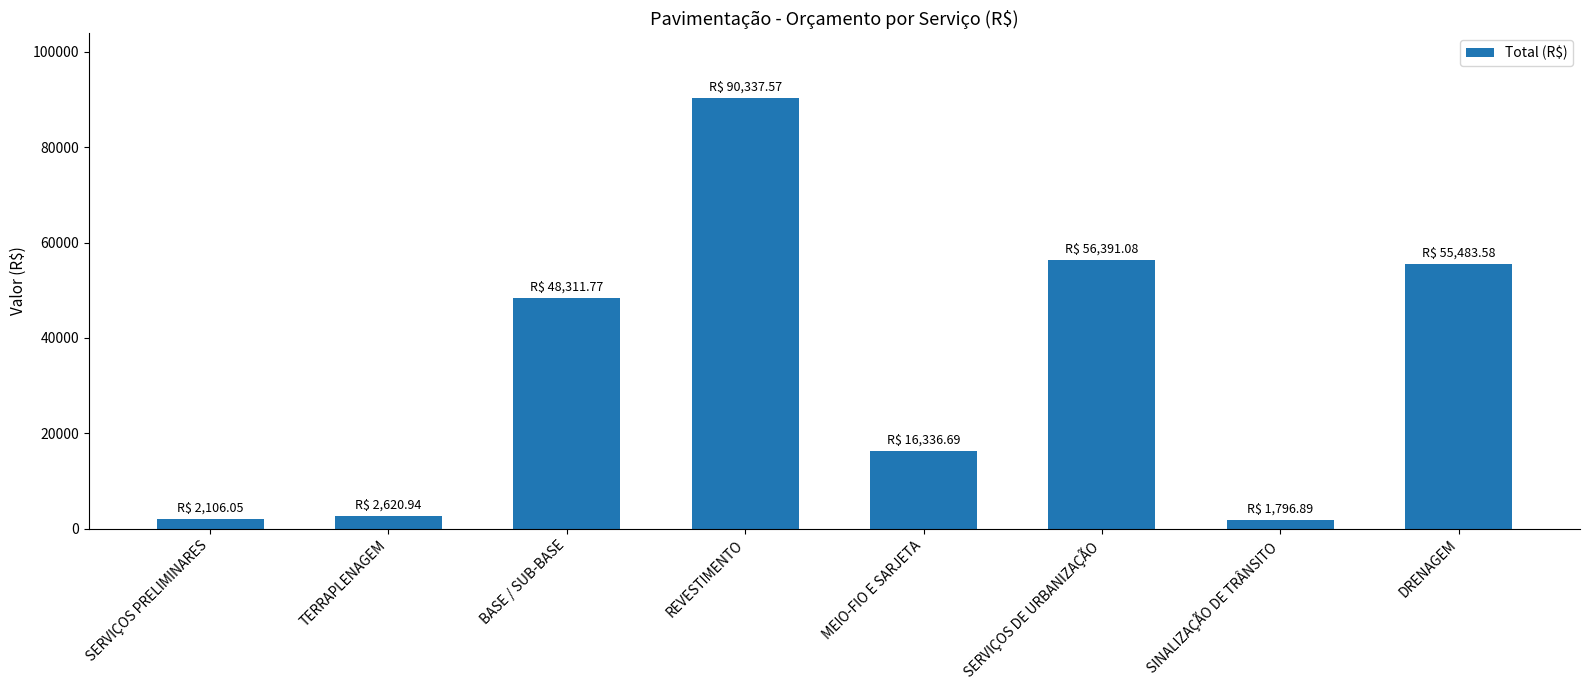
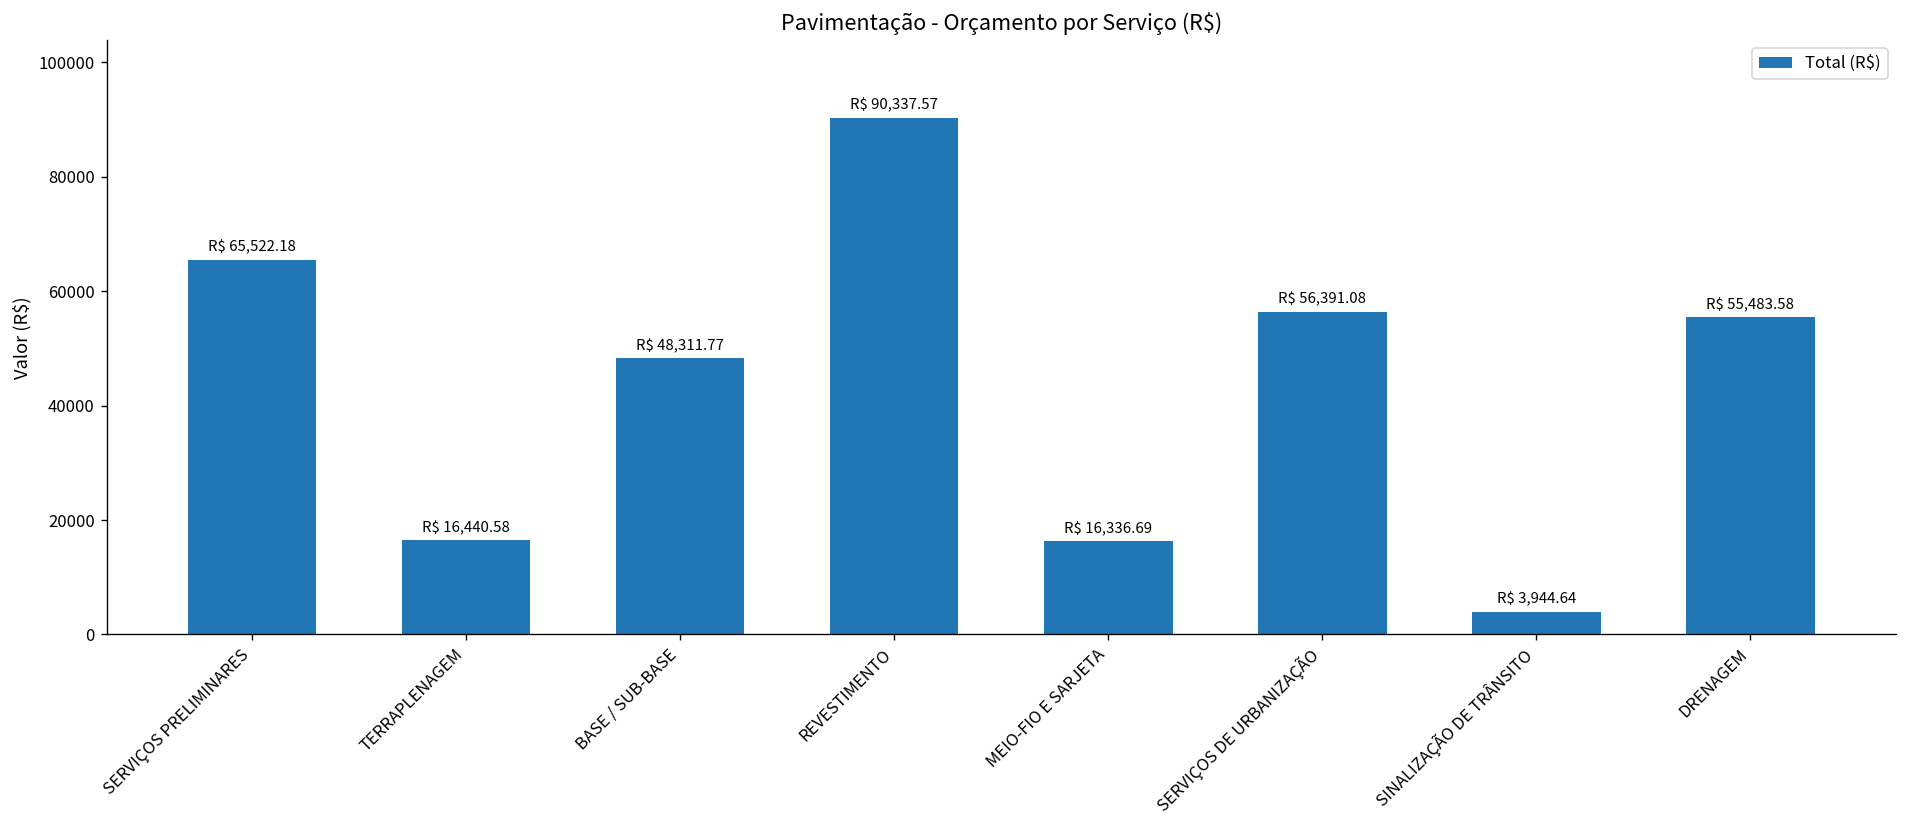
  {
-   "SERVIÇOS PRELIMINARES": "2,106.05",
-   "TERRAPLENAGEM": "2,620.94",
+   "SERVIÇOS PRELIMINARES": "65,522.18",
+   "TERRAPLENAGEM": "16,440.58",
    "BASE / SUB-BASE": "48,311.77",
    "REVESTIMENTO": "90,337.57",
    "MEIO-FIO E SARJETA": "16,336.69",
    "SERVIÇOS DE URBANIZAÇÃO": "56,391.08",
-   "SINALIZAÇÃO DE TRÂNSITO": "1,796.89",
+   "SINALIZAÇÃO DE TRÂNSITO": "3,944.64",
    "DRENAGEM": "55,483.58"
  }
